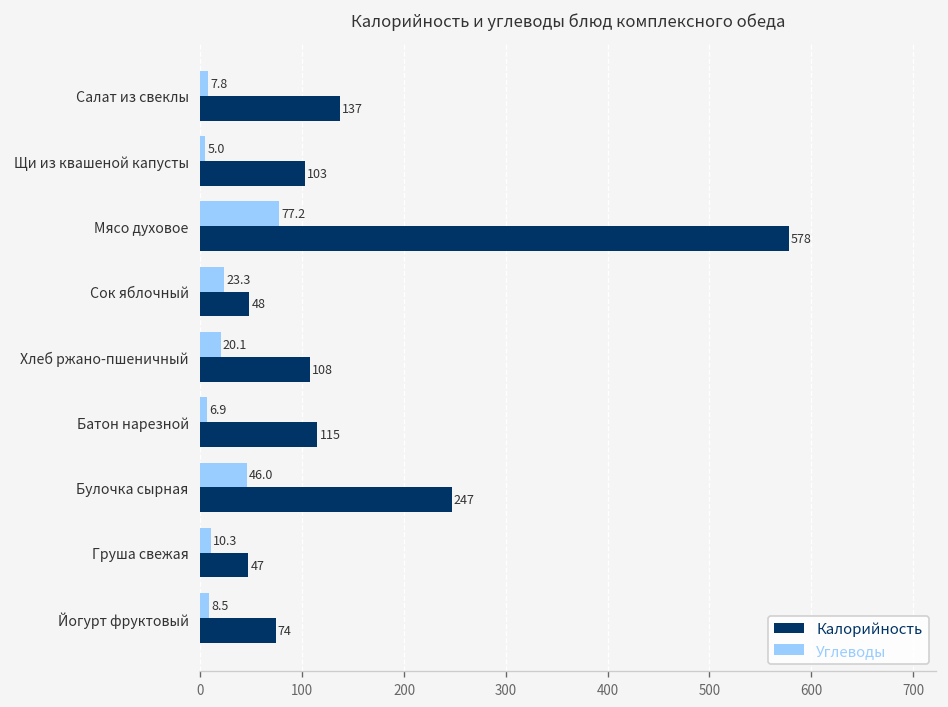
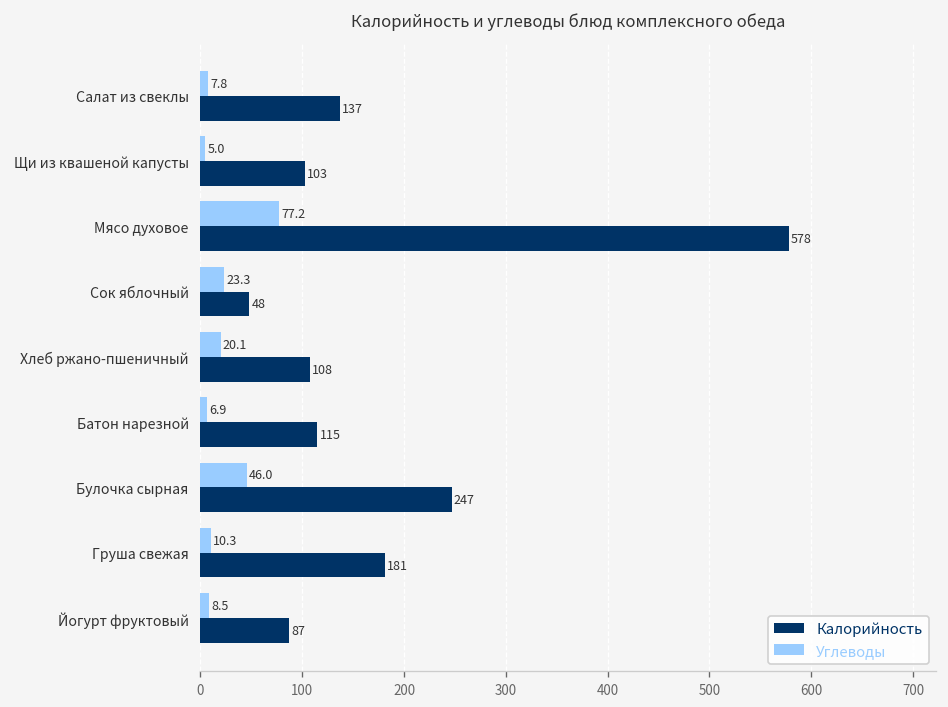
  {
    "Калорийность": {
      "Салат из свеклы": 137,
      "Щи из квашеной капусты": 103,
      "Мясо духовое": 578,
      "Сок яблочный": 48,
      "Хлеб ржано-пшеничный": 108,
      "Батон нарезной": 115,
      "Булочка сырная": 247,
-     "Груша свежая": 47,
-     "Йогурт фруктовый": 74
+     "Груша свежая": 181,
+     "Йогурт фруктовый": 87
    },
    "Углеводы": {
      "Салат из свеклы": 7.8,
      "Щи из квашеной капусты": 5.0,
      "Мясо духовое": 77.2,
      "Сок яблочный": 23.3,
      "Хлеб ржано-пшеничный": 20.1,
      "Батон нарезной": 6.9,
      "Булочка сырная": 46.0,
      "Груша свежая": 10.3,
      "Йогурт фруктовый": 8.5
    }
  }
